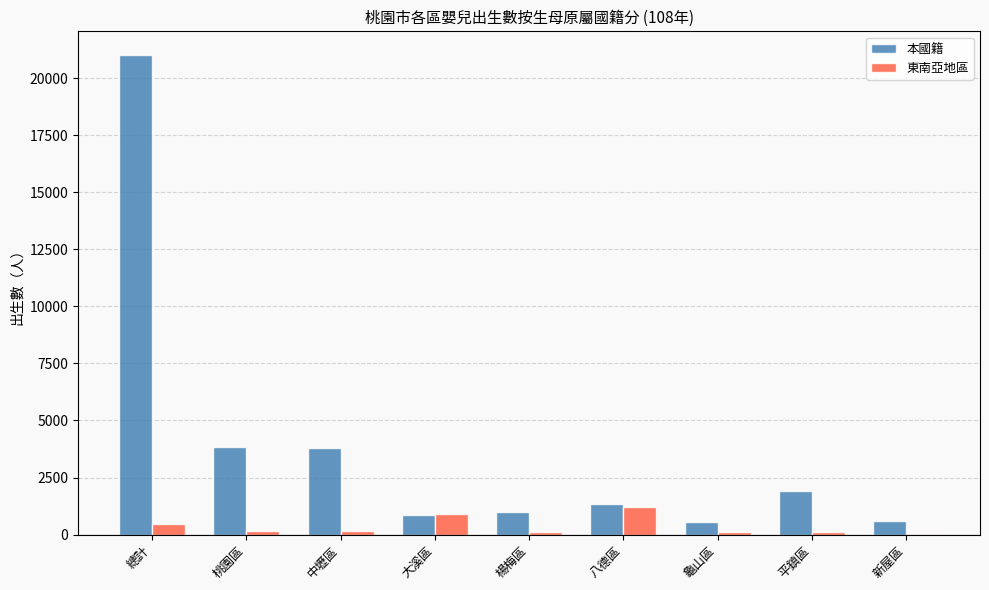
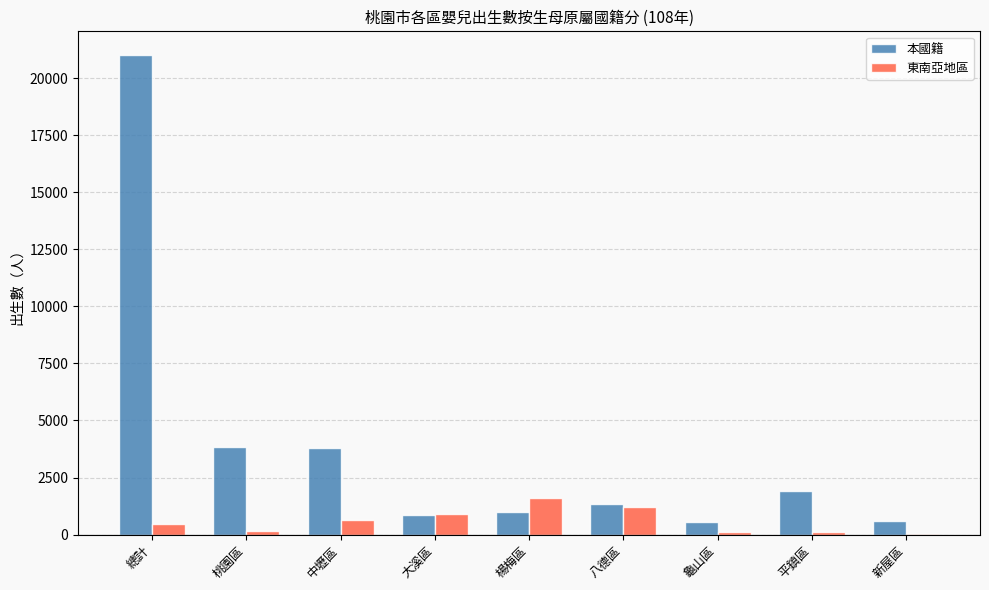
  {
    "本國籍": {
      "總計": 21000,
      "桃園區": 3900,
      "中壢區": 3800,
      "大溪區": 800,
      "楊梅區": 1000,
      "八德區": 1400,
      "龜山區": 600,
      "平鎮區": 1900,
      "新屋區": 600
    },
    "東南亞地區": {
      "總計": 500,
      "桃園區": 100,
-     "中壢區": 200,
+     "中壢區": 600,
      "大溪區": 900,
-     "楊梅區": 100,
+     "楊梅區": 1600,
      "八德區": 1200,
      "平鎮區": 100
    }
  }
